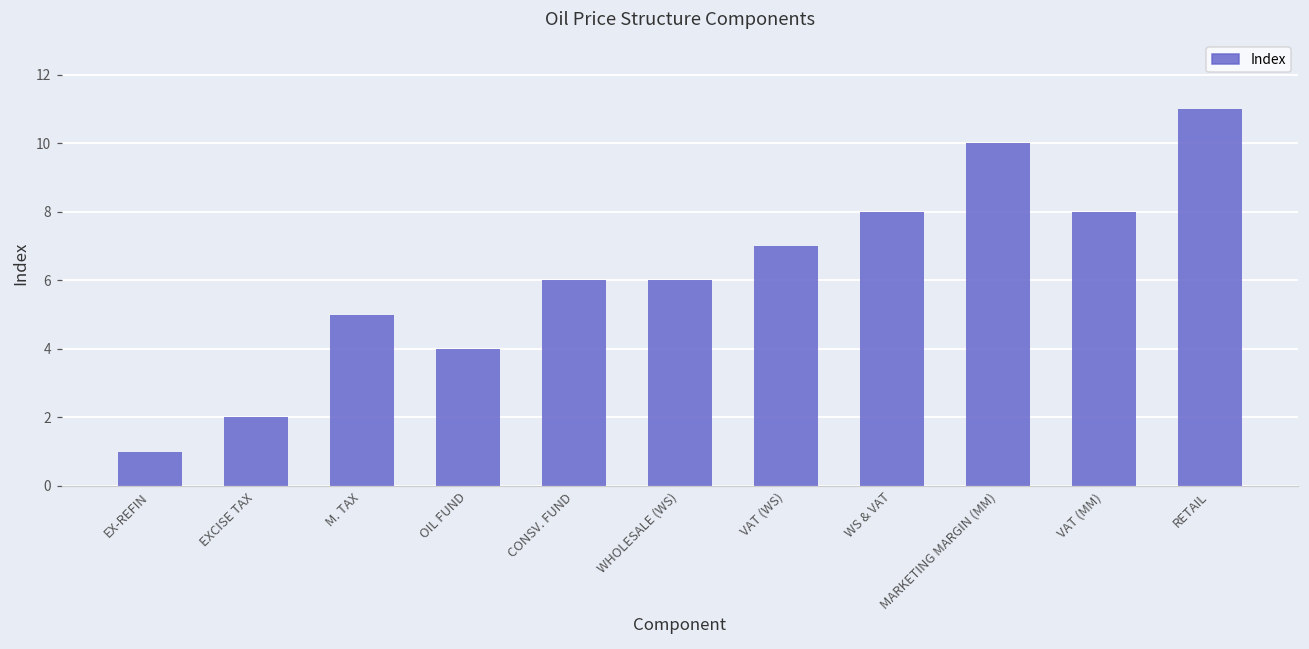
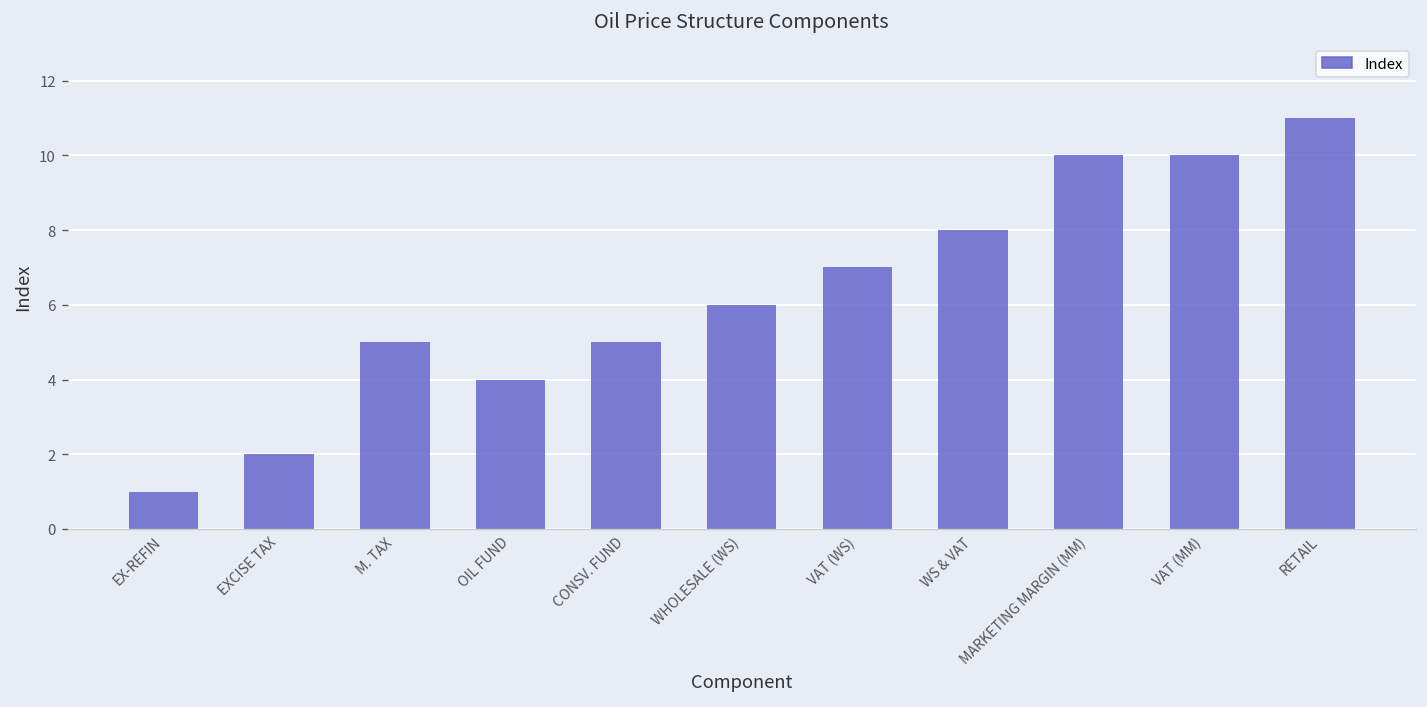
  {
    "EX-REFIN": 1,
    "EXCISE TAX": 2,
    "M. TAX": 5,
    "OIL FUND": 4,
-   "CONSV. FUND": 6,
+   "CONSV. FUND": 5,
    "WHOLESALE (WS)": 6,
    "VAT (WS)": 7,
    "WS & VAT": 8,
    "MARKETING MARGIN (MM)": 10,
-   "VAT (MM)": 8,
+   "VAT (MM)": 10,
    "RETAIL": 11
  }
